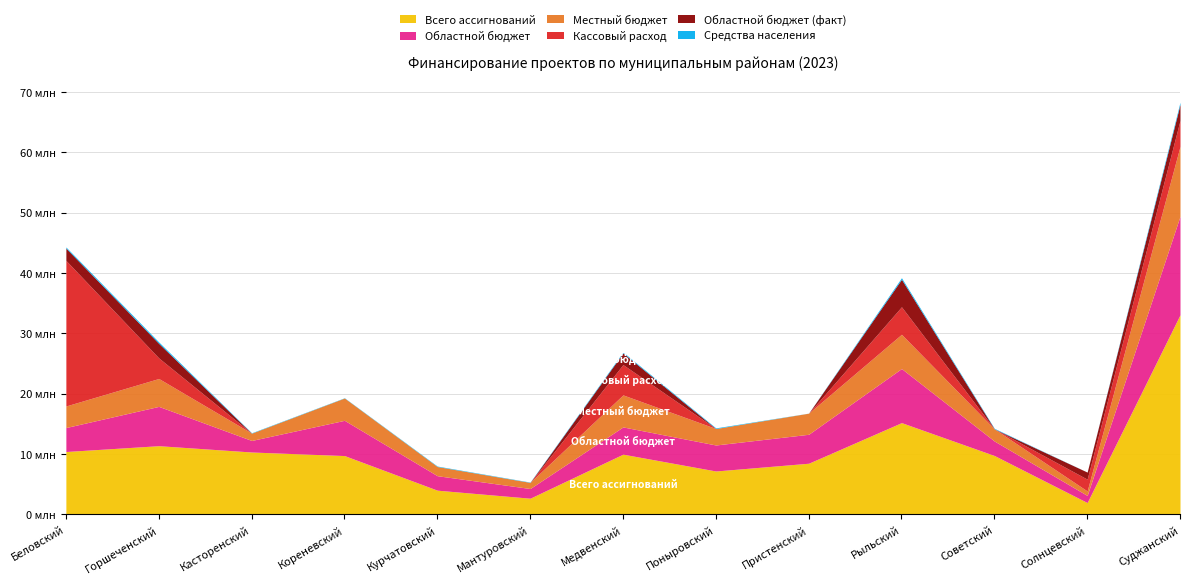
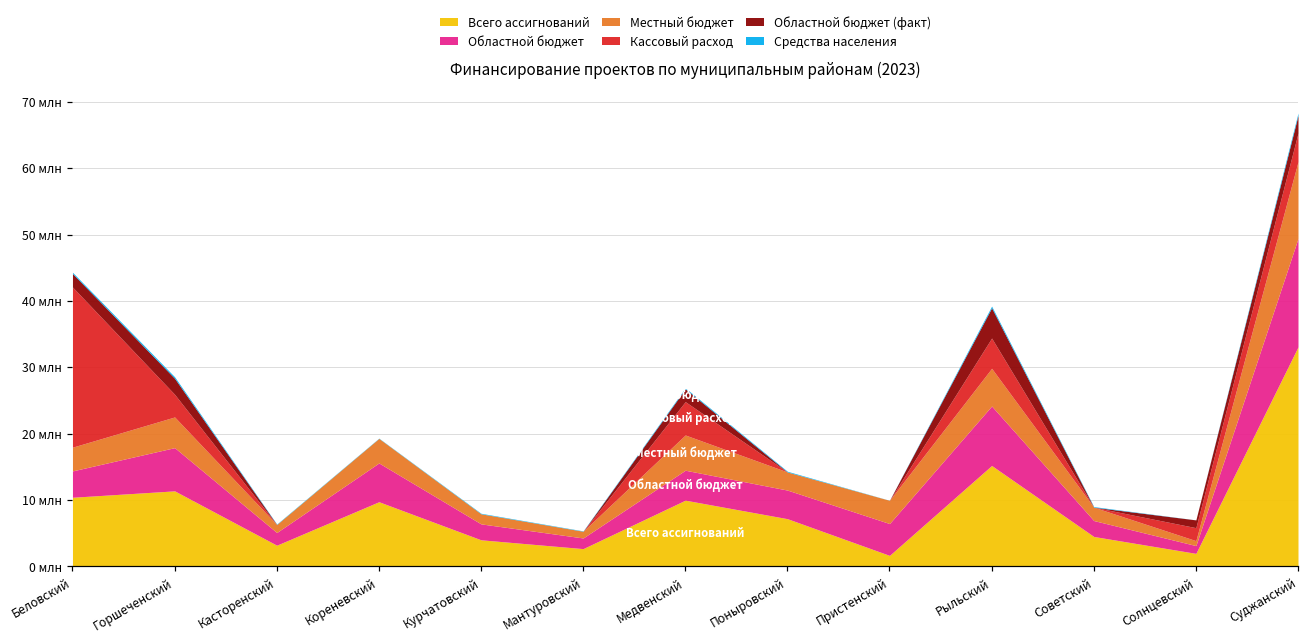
  {
    "Всего ассигнований": {
      "Беловский": "10 млн",
      "Горшеченский": "11 млн",
-     "Касторенский": "10 млн",
+     "Касторенский": "3 млн",
      "Кореневский": "10 млн",
      "Курчатовский": "4 млн",
      "Мантуровский": "3 млн",
      "Медвенский": "10 млн",
      "Поныровский": "7 млн",
-     "Пристенский": "8 млн",
+     "Пристенский": "2 млн",
      "Рыльский": "15 млн",
-     "Советский": "10 млн",
+     "Советский": "5 млн",
      "Солнцевский": "2 млн",
      "Суджанский": "33 млн"
    },
    "Областной бюджет": {
      "Беловский": "4 млн",
      "Горшеченский": "7 млн",
      "Касторенский": "2 млн",
      "Кореневский": "6 млн",
      "Курчатовский": "2 млн",
      "Мантуровский": "2 млн",
      "Медвенский": "5 млн",
      "Поныровский": "4 млн",
      "Пристенский": "5 млн",
      "Рыльский": "9 млн",
      "Советский": "2 млн",
      "Солнцевский": "1 млн",
      "Суджанский": "16 млн"
    },
    "Местный бюджет": {
      "Беловский": "4 млн",
      "Горшеченский": "5 млн",
      "Медвенский": "5 млн",
      "Рыльский": "6 млн",
      "Солнцевский": "1 млн",
      "Суджанский": "12 млн"
    },
    "Кассовый расход": {
      "Беловский": "24 млн",
      "Горшеченский": "3 млн",
      "Медвенский": "5 млн",
      "Рыльский": "5 млн",
      "Солнцевский": "2 млн",
      "Суджанский": "4 млн"
    }
  }
